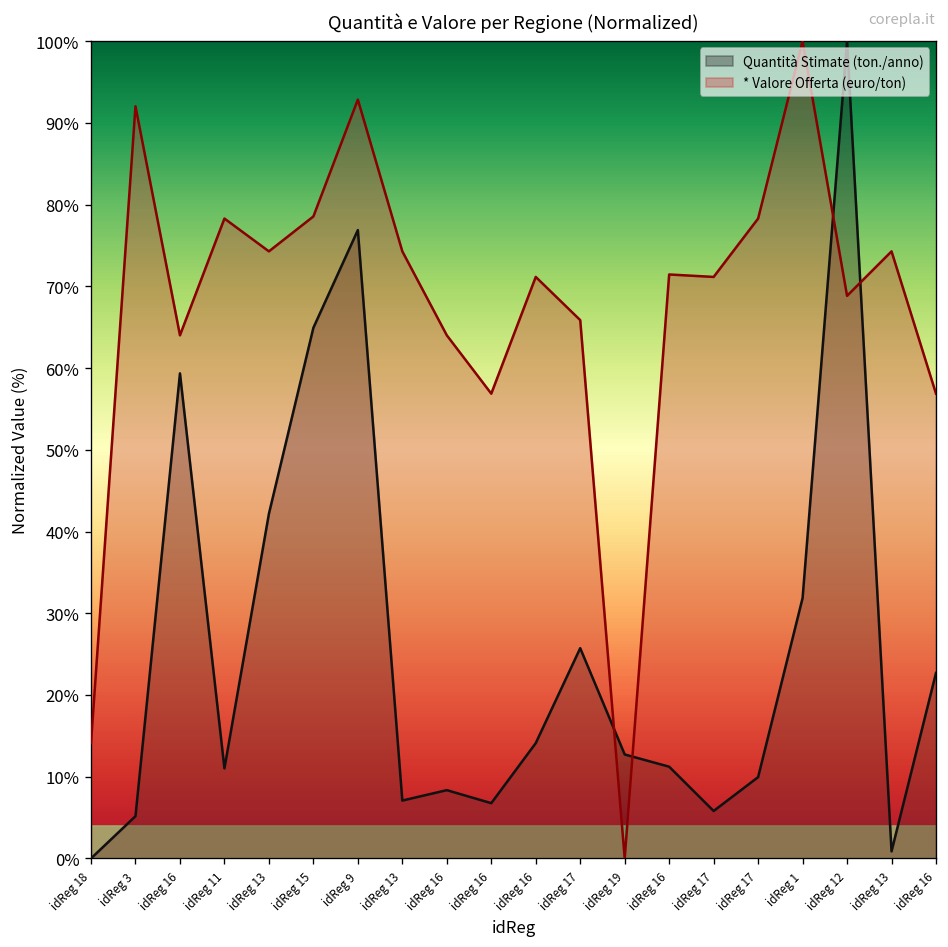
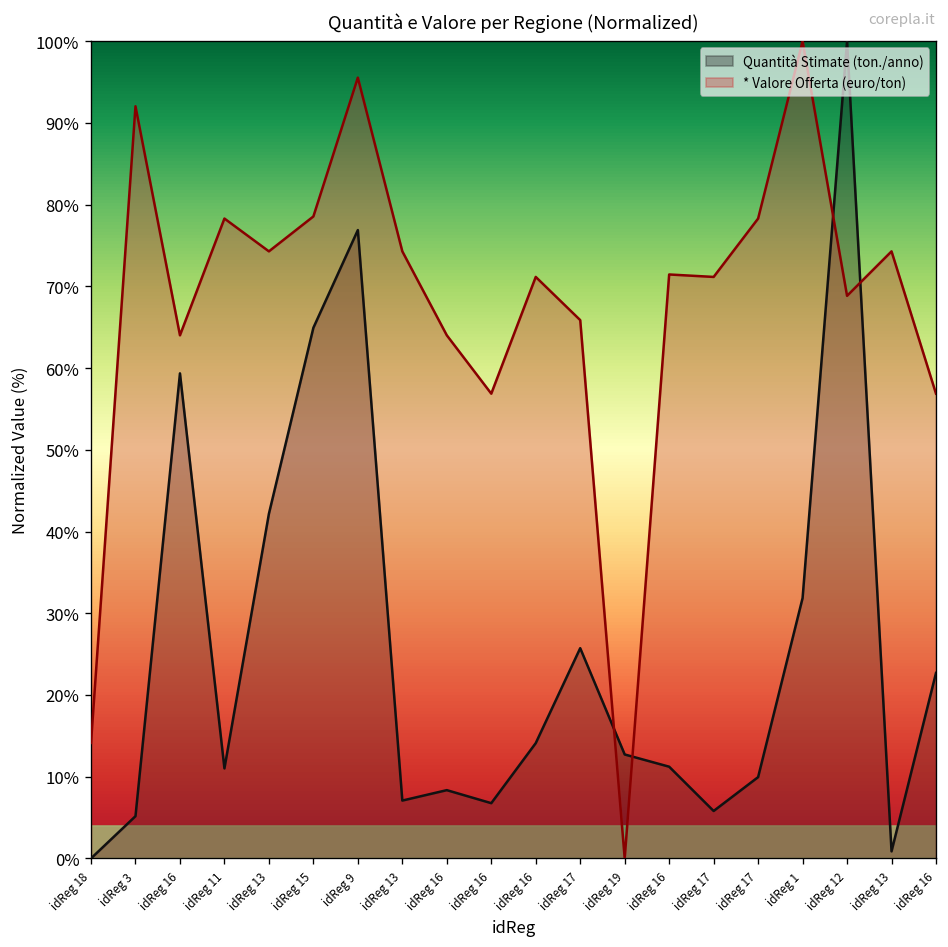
  {
    "Quantità Stimate (ton./anno)": {
      "idReg 3": "5%",
      "idReg 11": "11%",
      "idReg 15": "65%",
      "idReg 9": "77%",
      "idReg 19": "13%",
      "idReg 1": "32%",
      "idReg 12": "100%"
    },
    "* Valore Offerta (euro/ton)": {
      "idReg 18": "14%",
      "idReg 3": "92%",
      "idReg 11": "78%",
      "idReg 15": "79%",
-     "idReg 9": "93%",
+     "idReg 9": "96%",
      "idReg 1": "100%",
      "idReg 12": "69%"
    }
  }
